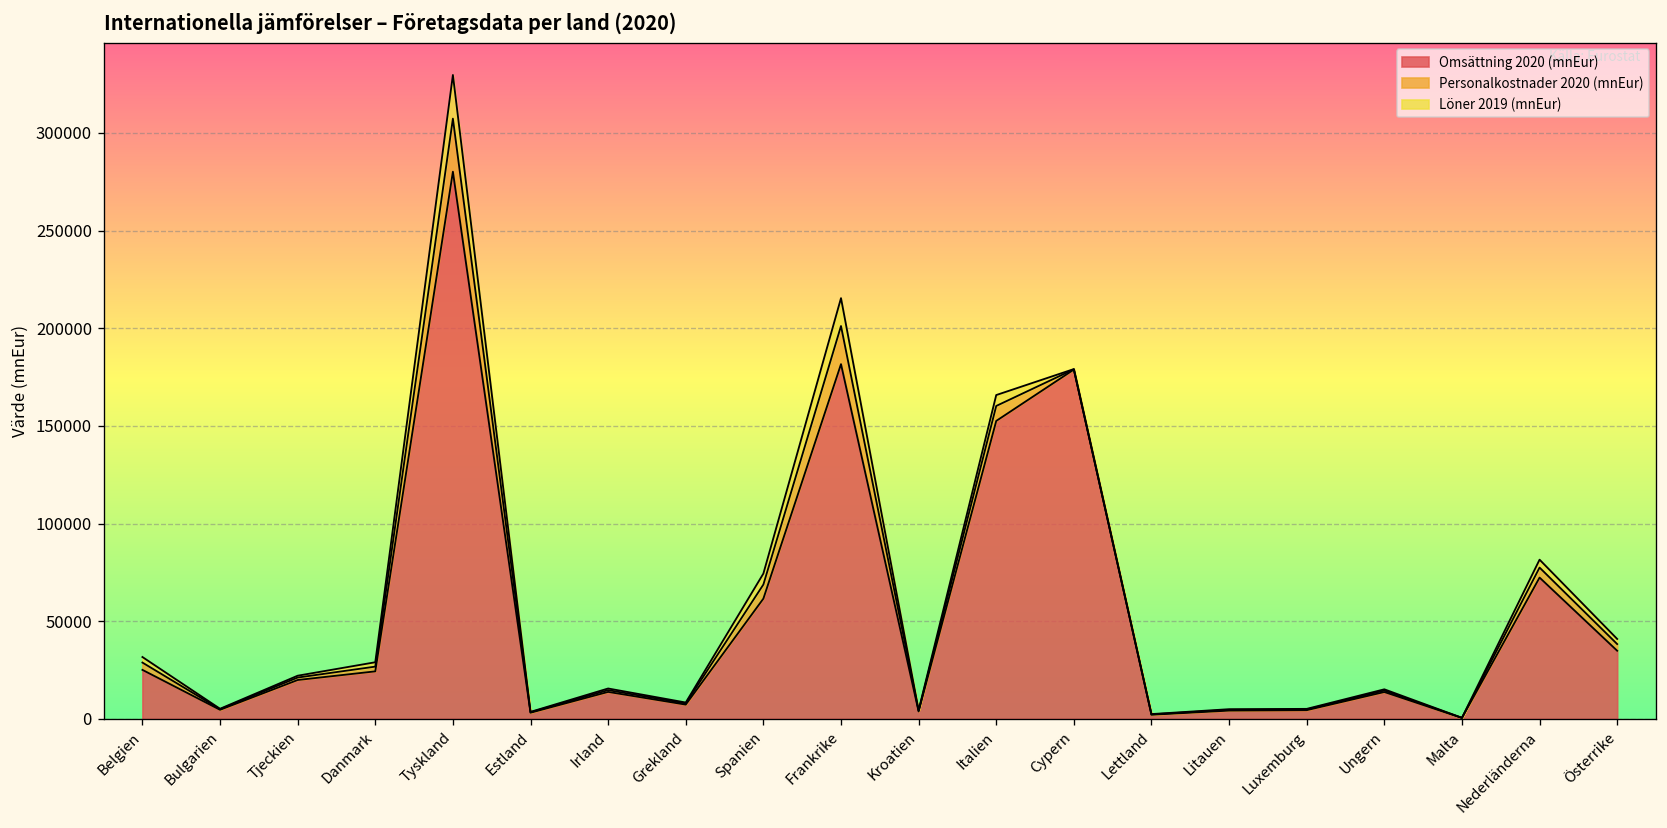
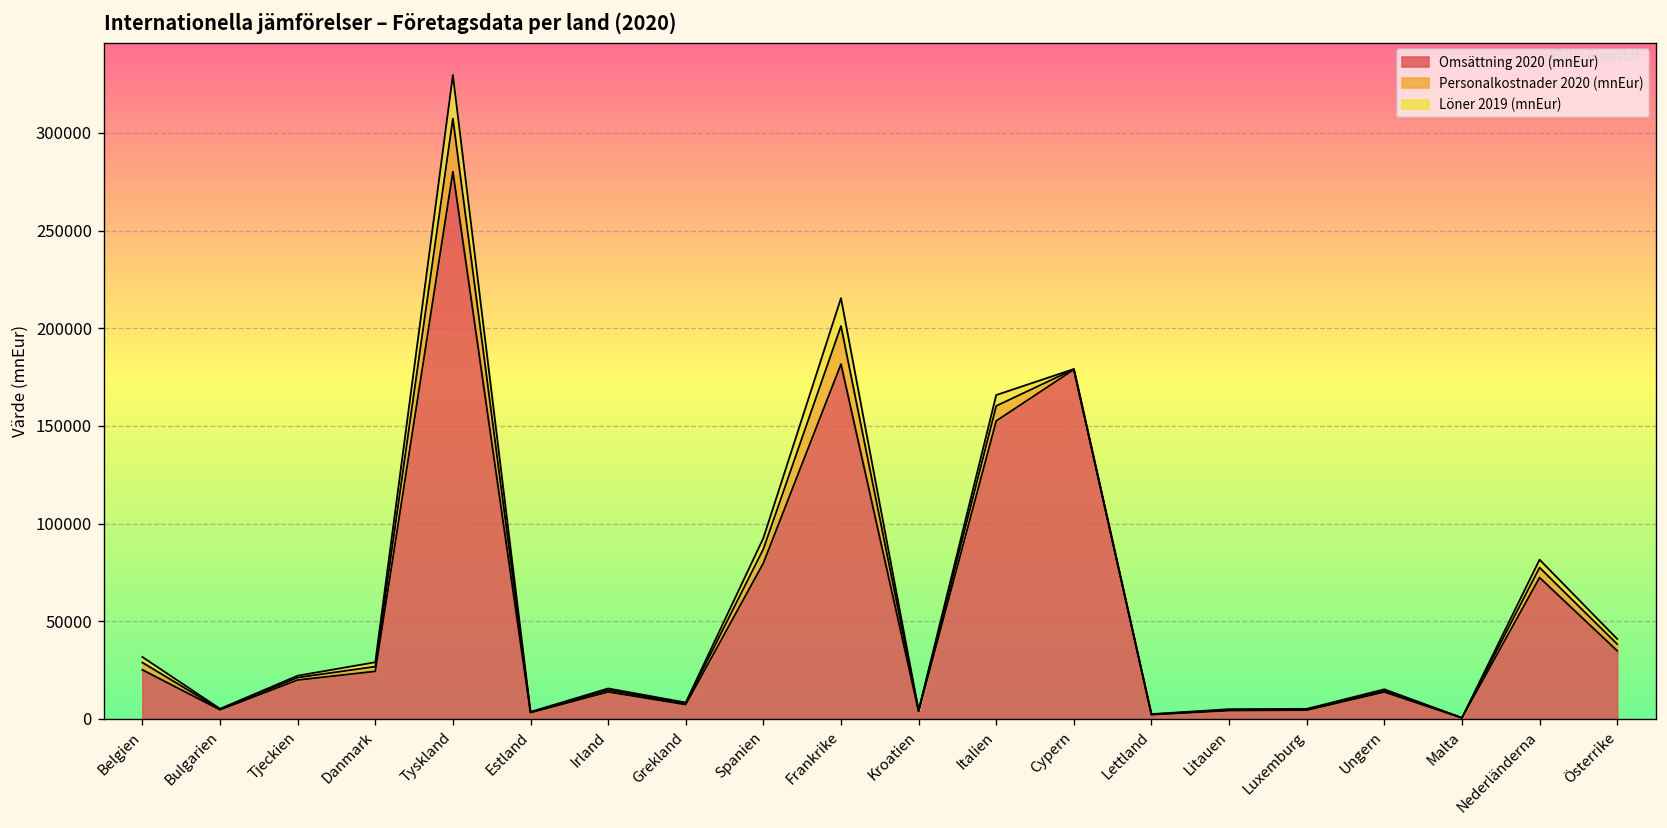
  {
    "Omsättning 2020 (mnEur)": {
      "Belgien": 25000,
      "Danmark": 24000,
      "Tyskland": 280000,
-     "Spanien": 62000,
+     "Spanien": 80000,
      "Frankrike": 182000,
      "Italien": 153000,
      "Nederländerna": 72000,
      "Österrike": 35000
    }
  }
